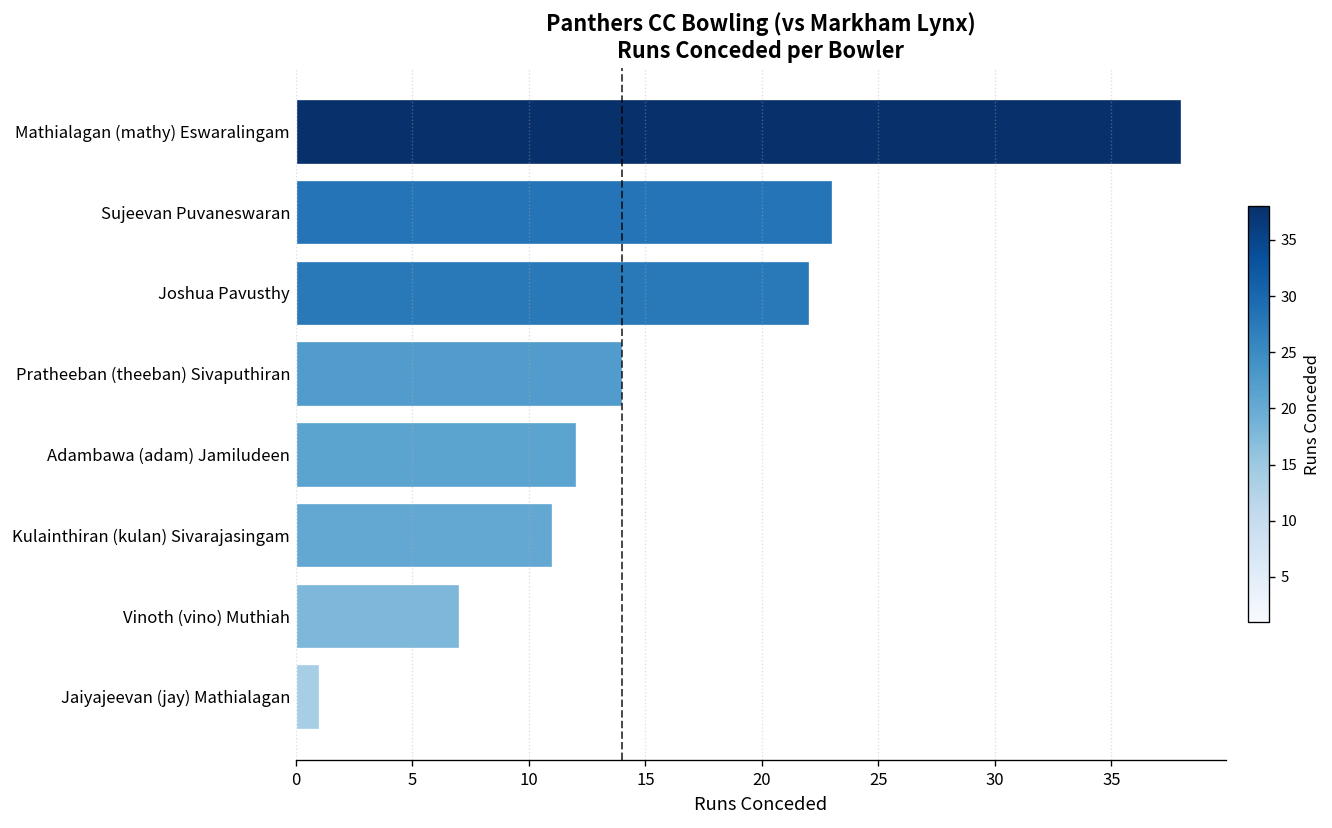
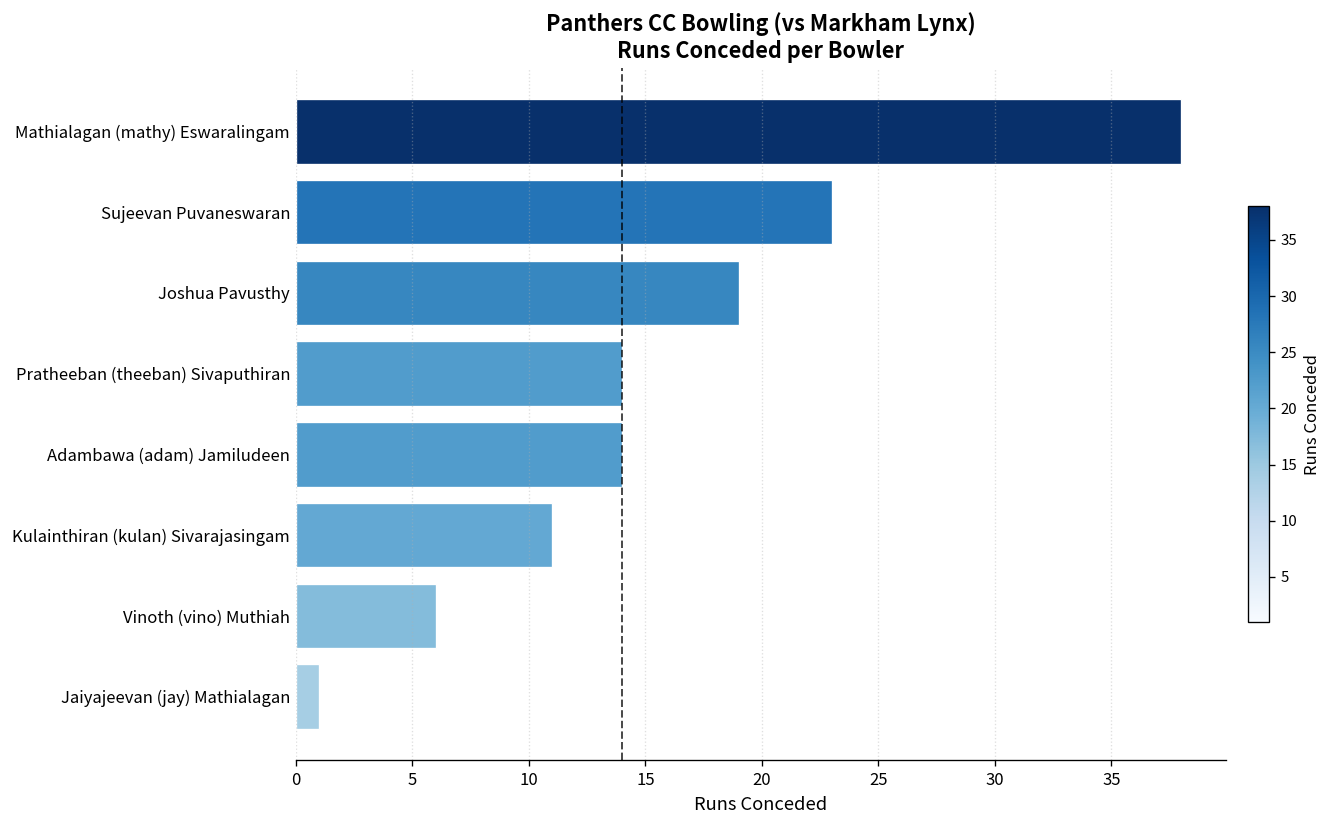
  {
    "Mathialagan (mathy) Eswaralingam": 38,
    "Sujeevan Puvaneswaran": 23,
-   "Joshua Pavusthy": 22,
+   "Joshua Pavusthy": 19,
    "Pratheeban (theeban) Sivaputhiran": 14,
-   "Adambawa (adam) Jamiludeen": 12,
+   "Adambawa (adam) Jamiludeen": 14,
    "Kulainthiran (kulan) Sivarajasingam": 11,
-   "Vinoth (vino) Muthiah": 7,
+   "Vinoth (vino) Muthiah": 6,
    "Jaiyajeevan (jay) Mathialagan": 1
  }
